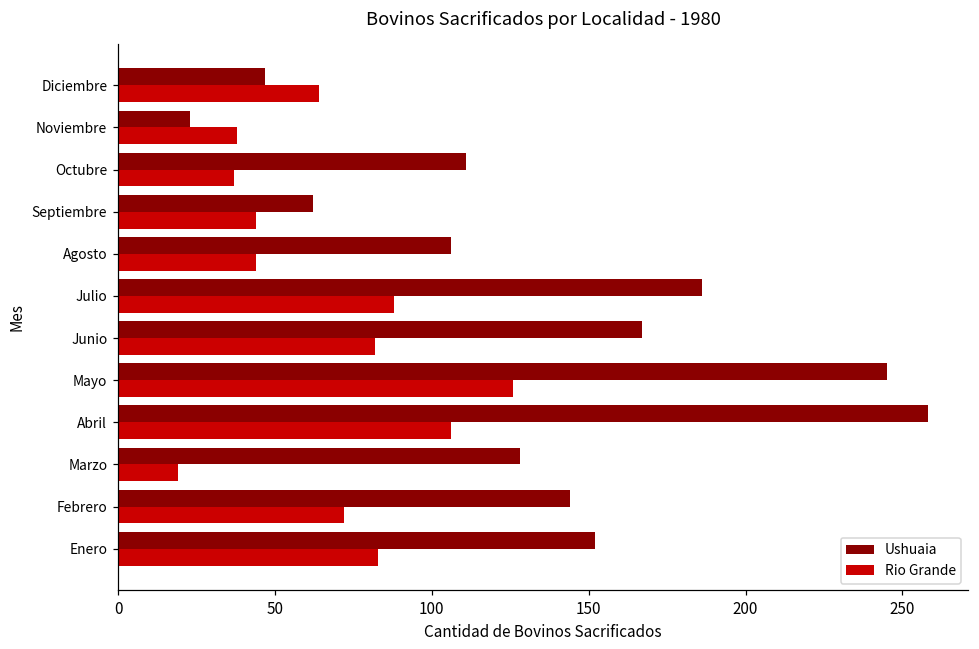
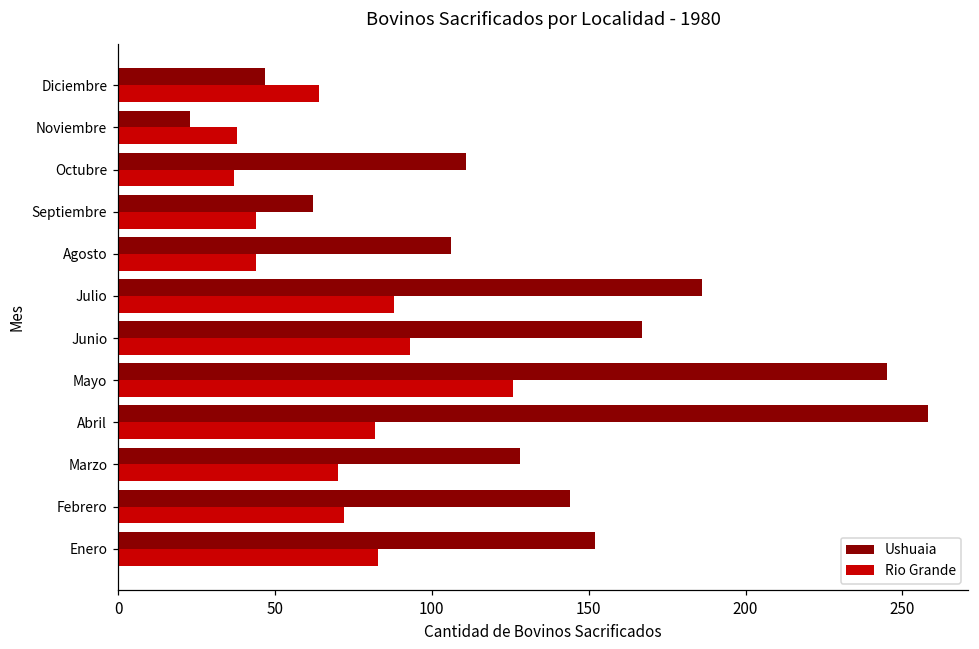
  {
    "Ushuaia": {
      "Diciembre": 47,
      "Noviembre": 23,
      "Octubre": 111,
      "Septiembre": 62,
      "Agosto": 106,
      "Julio": 186,
      "Junio": 167,
      "Mayo": 245,
      "Abril": 258,
      "Marzo": 128,
      "Febrero": 144,
      "Enero": 152
    },
    "Rio Grande": {
      "Diciembre": 64,
      "Noviembre": 38,
      "Octubre": 37,
      "Septiembre": 44,
      "Agosto": 44,
      "Julio": 88,
-     "Junio": 82,
+     "Junio": 93,
      "Mayo": 126,
-     "Abril": 106,
-     "Marzo": 19,
+     "Abril": 82,
+     "Marzo": 70,
      "Febrero": 72,
      "Enero": 83
    }
  }
